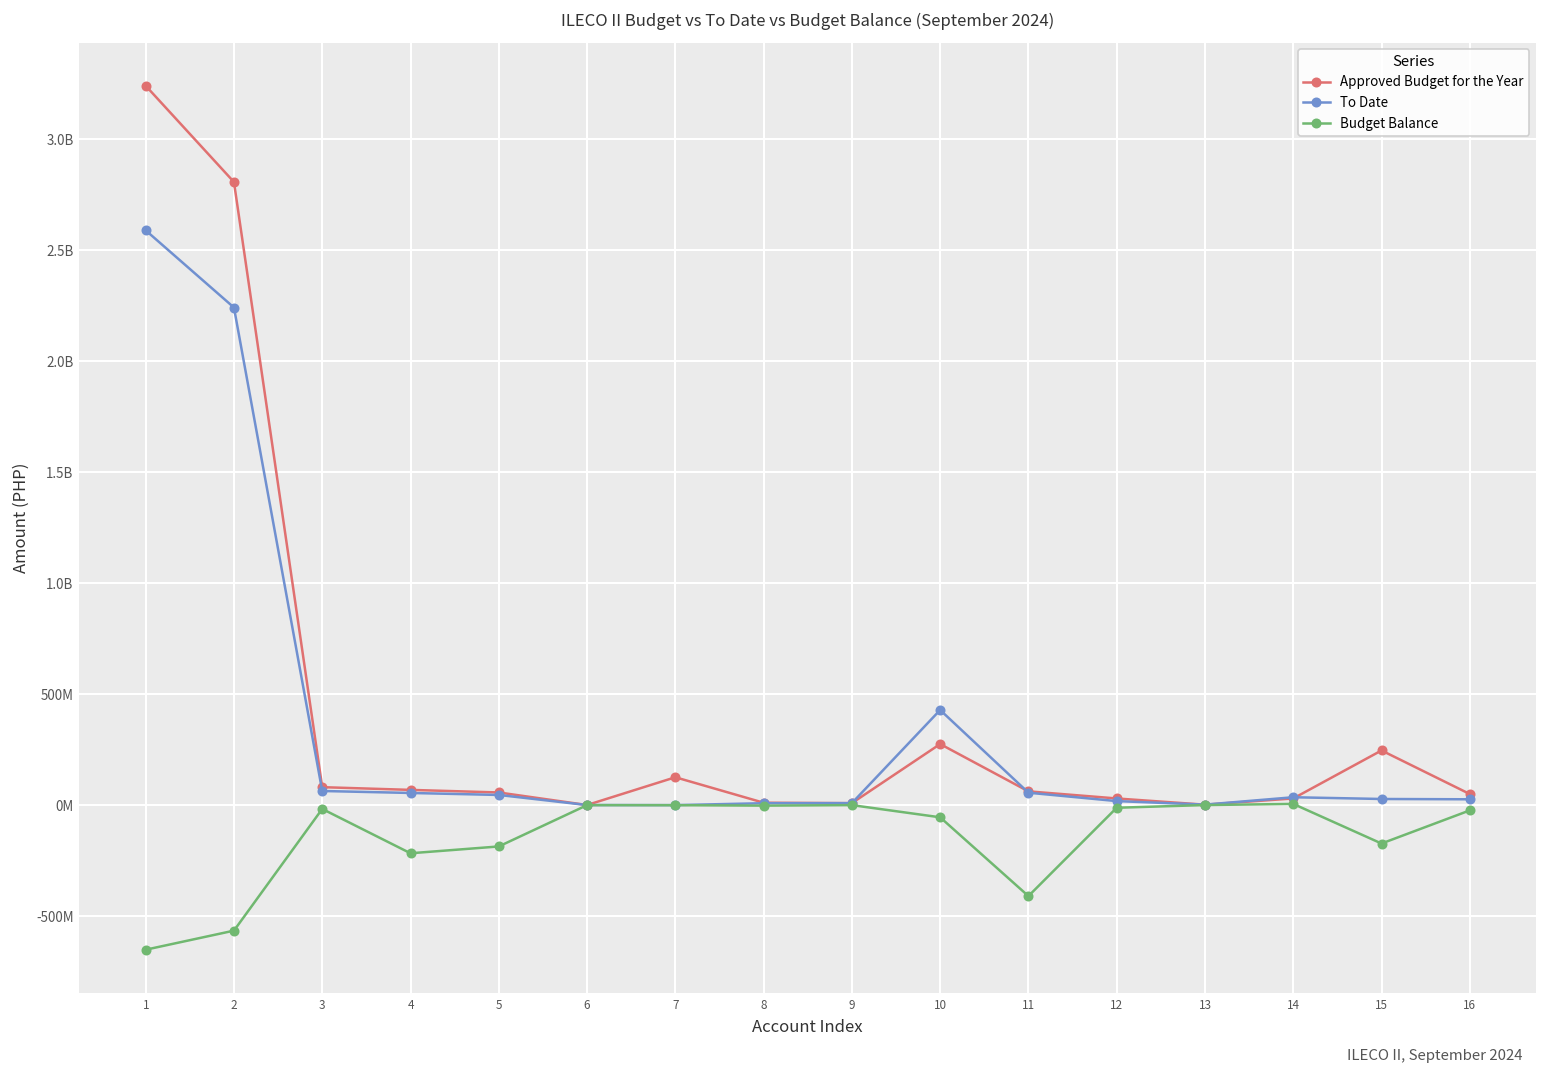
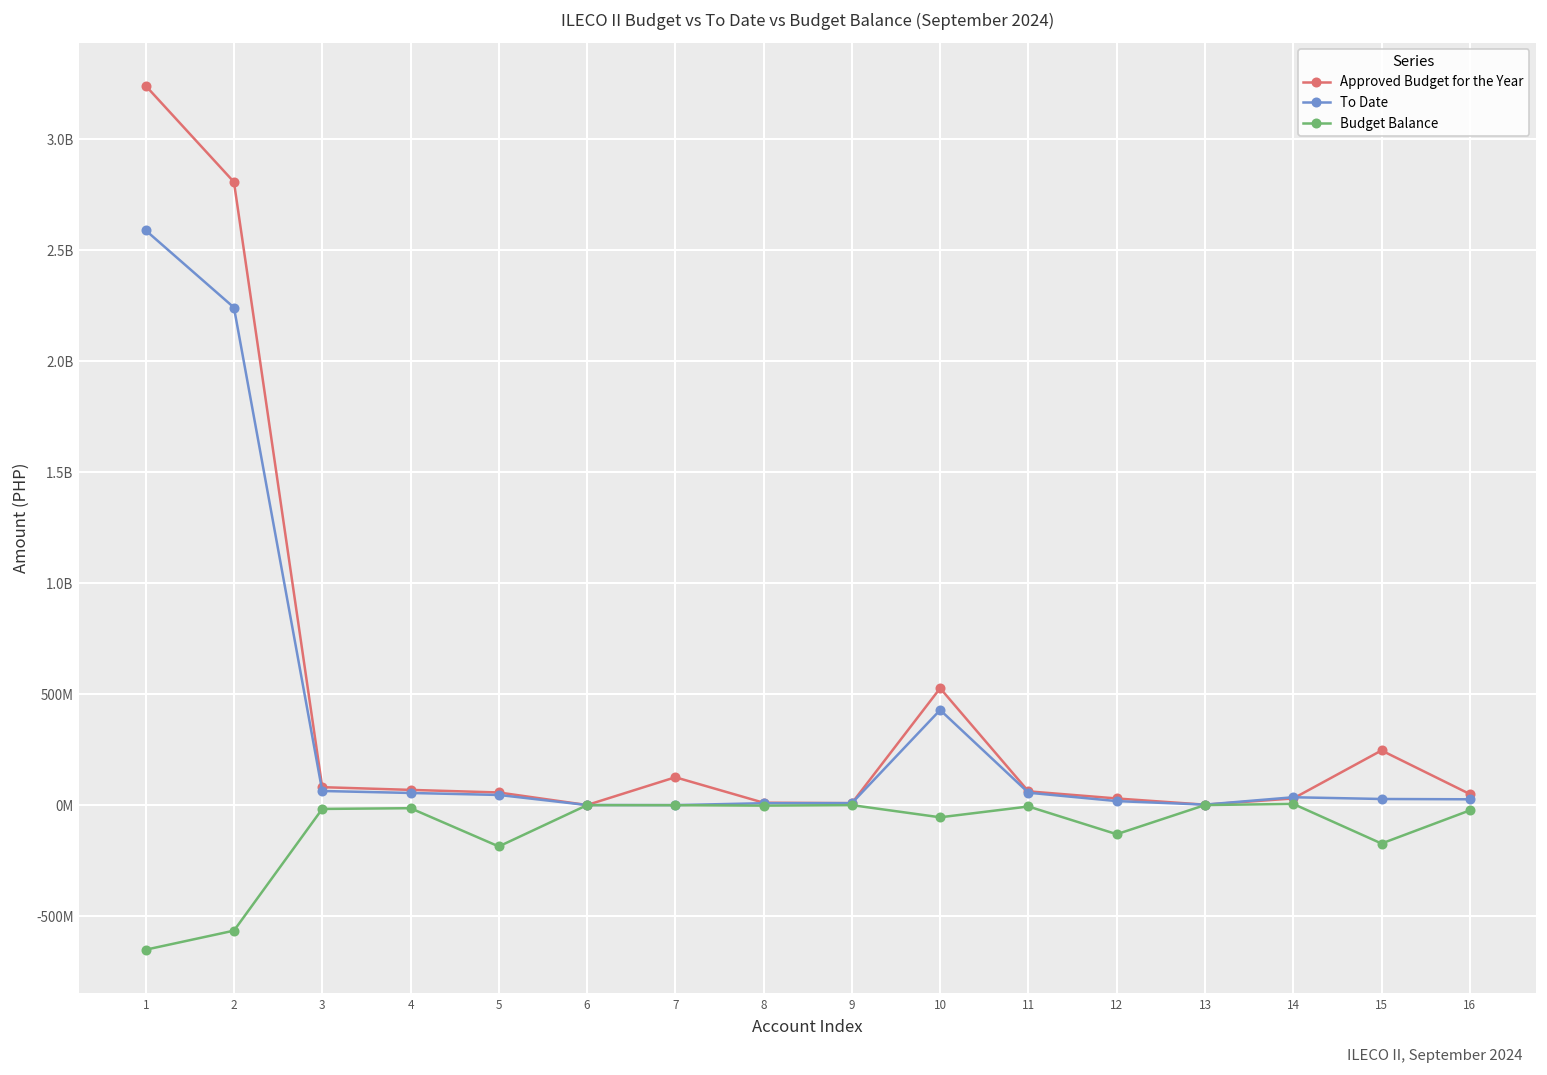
  {
    "Approved Budget for the Year": {
      "1": 3240000000,
      "2": 2810000000,
      "3": 80000000,
      "4": 70000000,
      "7": 130000000,
-     "10": 280000000,
+     "10": 530000000,
      "15": 250000000,
      "16": 50000000
    },
    "To Date": {
      "1": 2590000000,
      "2": 2240000000,
      "3": 60000000,
      "4": 50000000,
      "10": 430000000,
      "15": 30000000,
      "16": 30000000
    },
    "Budget Balance": {
      "1": -650000000,
      "2": -570000000,
      "3": -20000000,
-     "4": -220000000,
+     "4": -10000000,
      "5": -190000000,
      "10": -50000000,
-     "11": -410000000,
-     "12": -10000000,
+     "11": -10000000,
+     "12": -130000000,
      "14": 10000000,
      "15": -170000000,
      "16": -20000000
    }
  }
